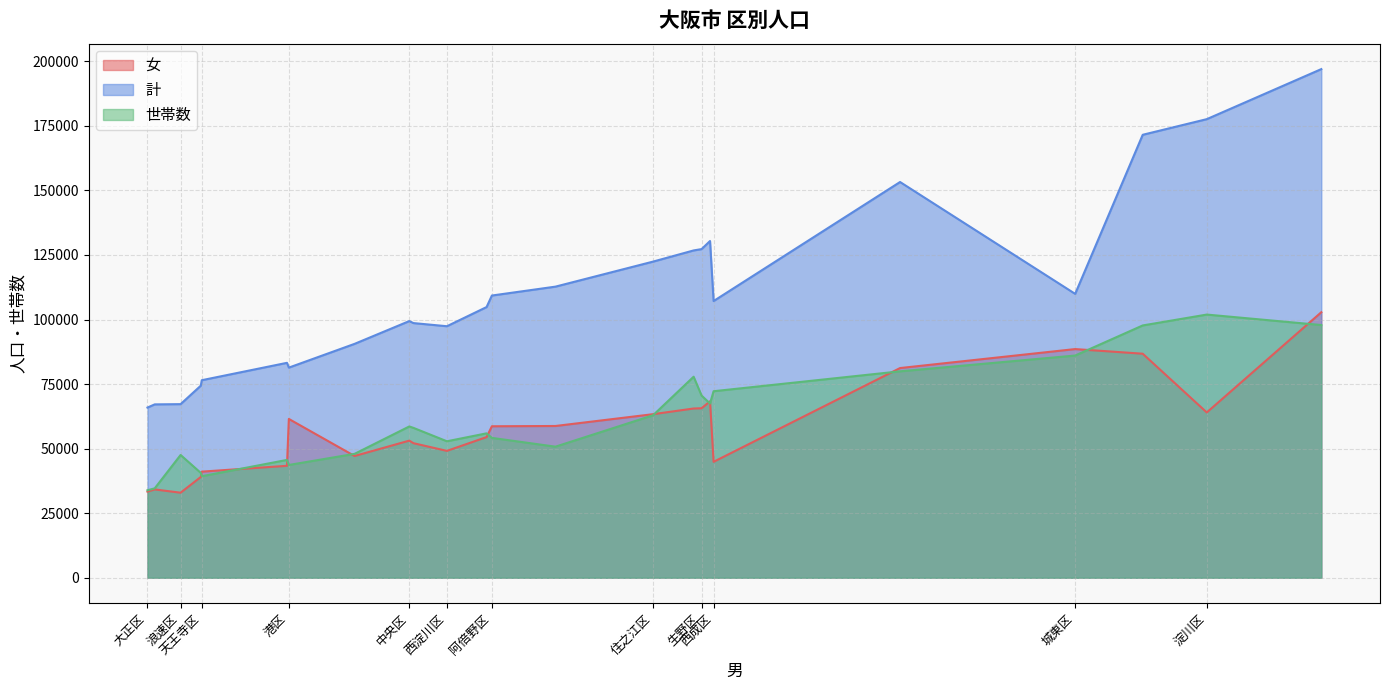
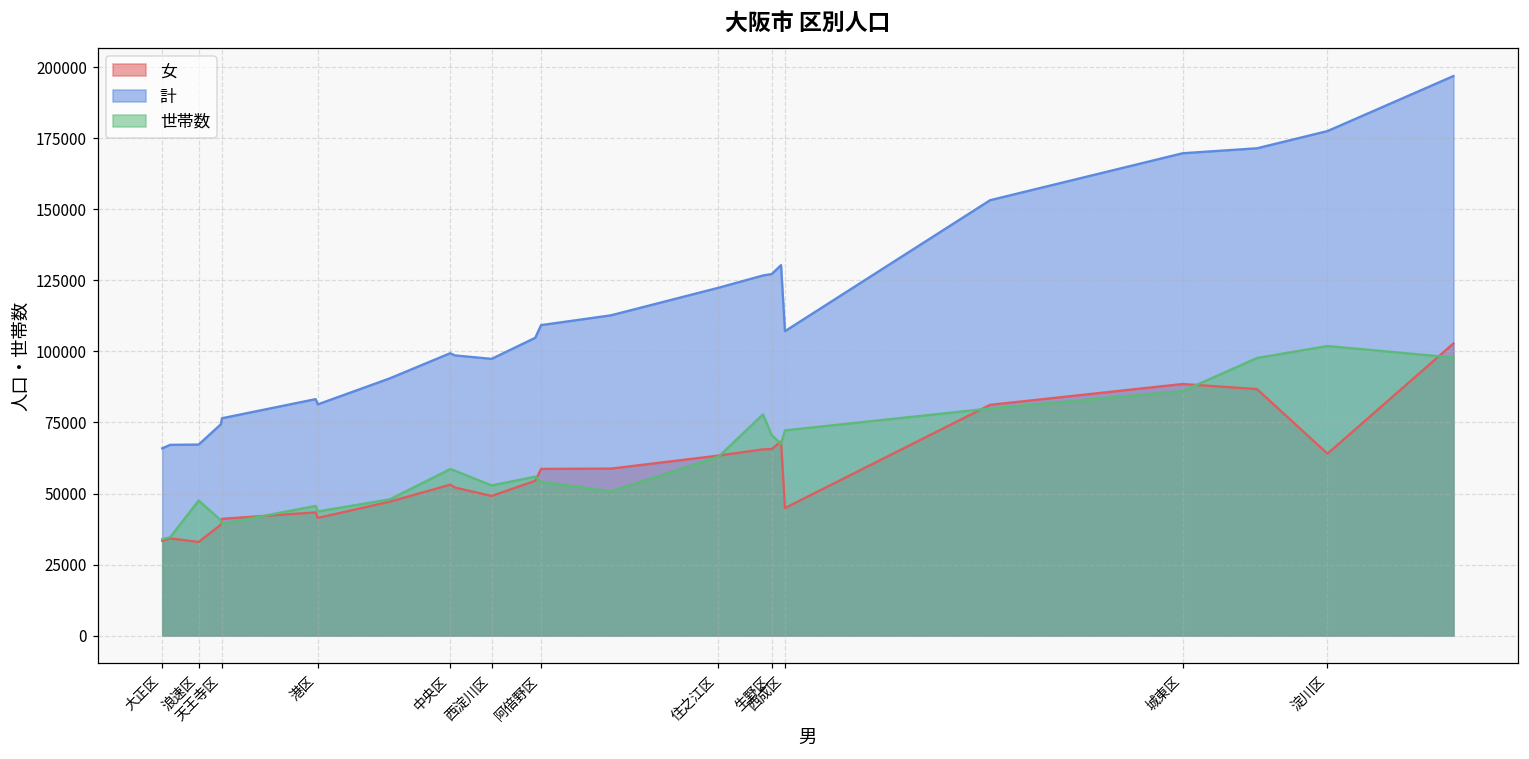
  {
    "女": {
      "浪速区": 33000,
-     "港区": 61000,
+     "港区": 41000,
      "中央区": 53000,
      "西淀川区": 49000,
      "阿倍野区": 59000,
      "生野区": 66000,
      "西成区": 45000,
      "城東区": 89000,
      "淀川区": 64000
    },
    "計": {
      "大正区": 66000,
      "浪速区": 67000,
      "天王寺区": 77000,
      "港区": 81000,
      "中央区": 99000,
      "西淀川区": 97000,
      "阿倍野区": 109000,
      "住之江区": 122000,
      "生野区": 127000,
      "西成区": 107000,
-     "城東区": 110000,
+     "城東区": 170000,
      "淀川区": 178000
    },
    "世帯数": {
      "浪速区": 48000,
      "中央区": 59000,
      "西淀川区": 53000,
      "阿倍野区": 54000,
      "生野区": 71000,
      "西成区": 72000,
      "城東区": 86000,
      "淀川区": 102000
    }
  }
